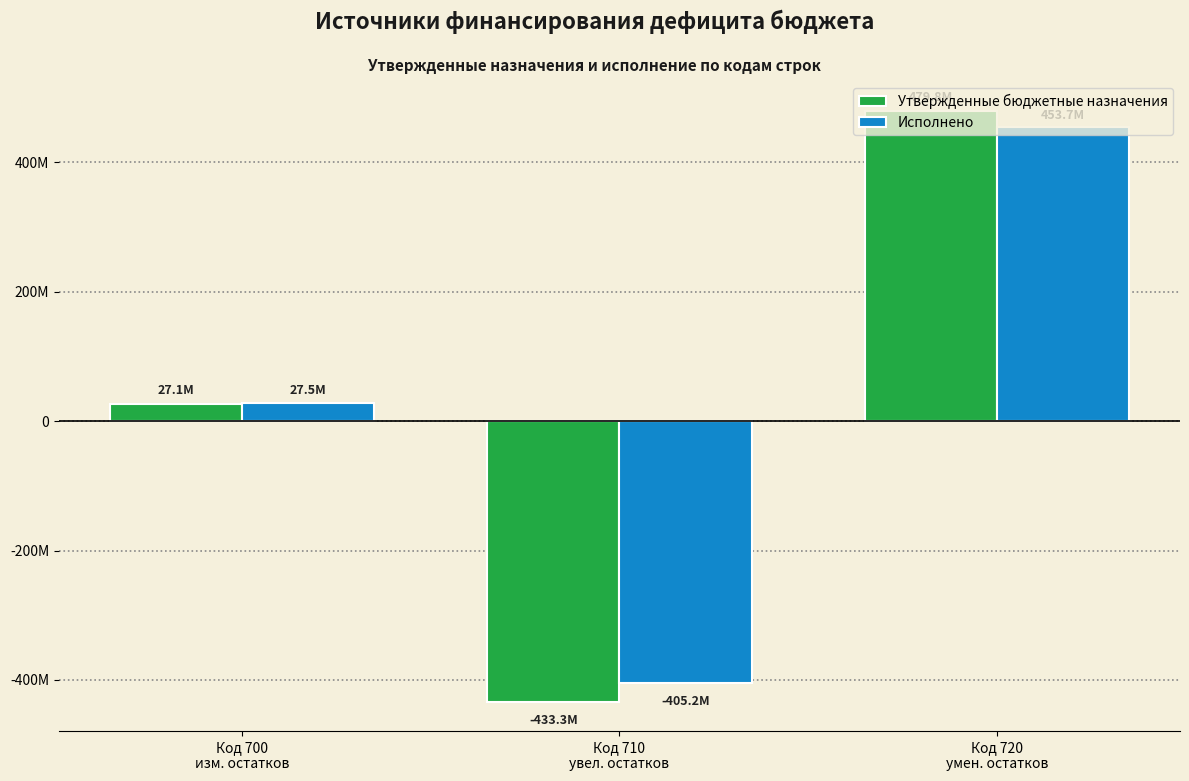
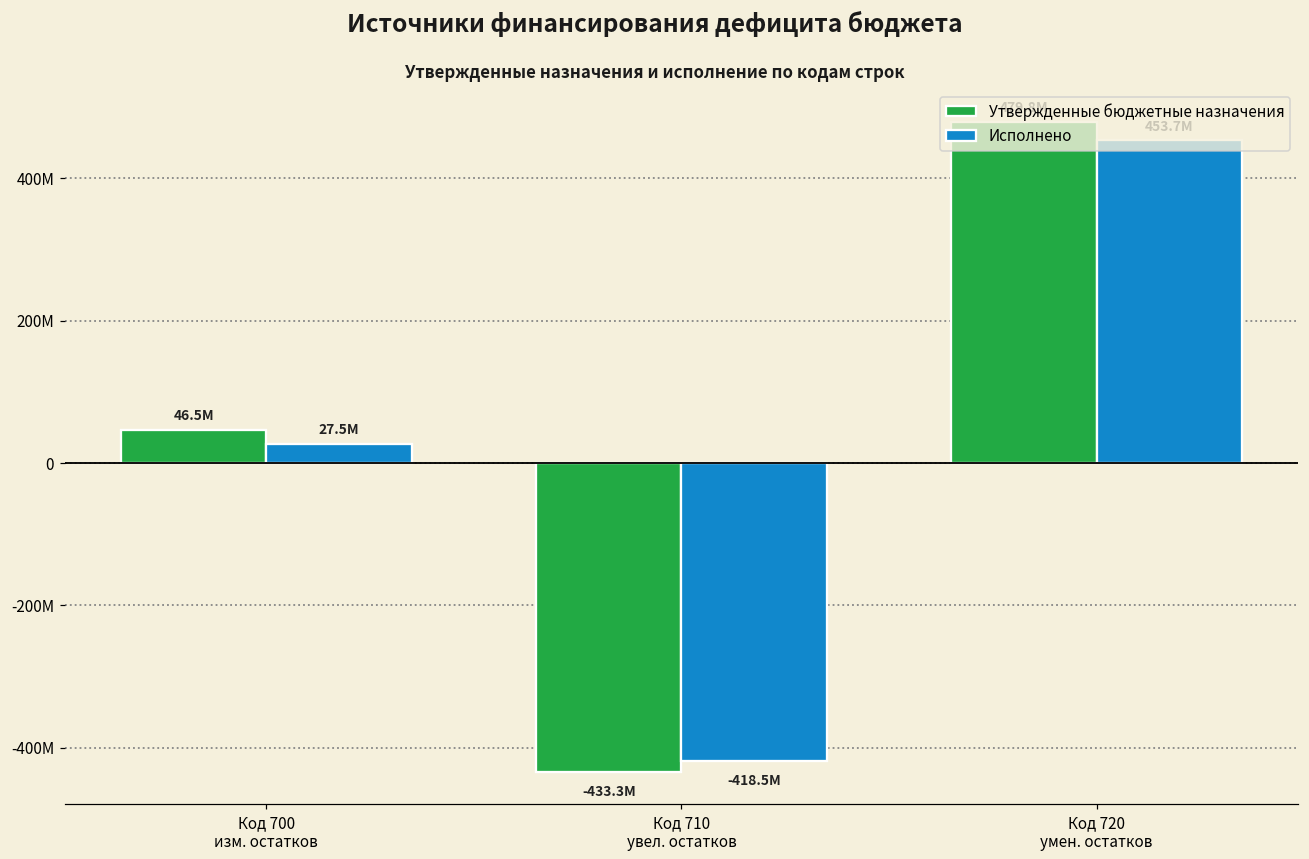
  {
    "Утвержденные бюджетные назначения": {
-     "Код 700 изм. остатков": "27.1M",
+     "Код 700 изм. остатков": "46.5M",
      "Код 710 увел. остатков": "-433.3M"
    },
    "Исполнено": {
      "Код 700 изм. остатков": "27.5M",
-     "Код 710 увел. остатков": "-405.2M"
+     "Код 710 увел. остатков": "-418.5M"
    }
  }
